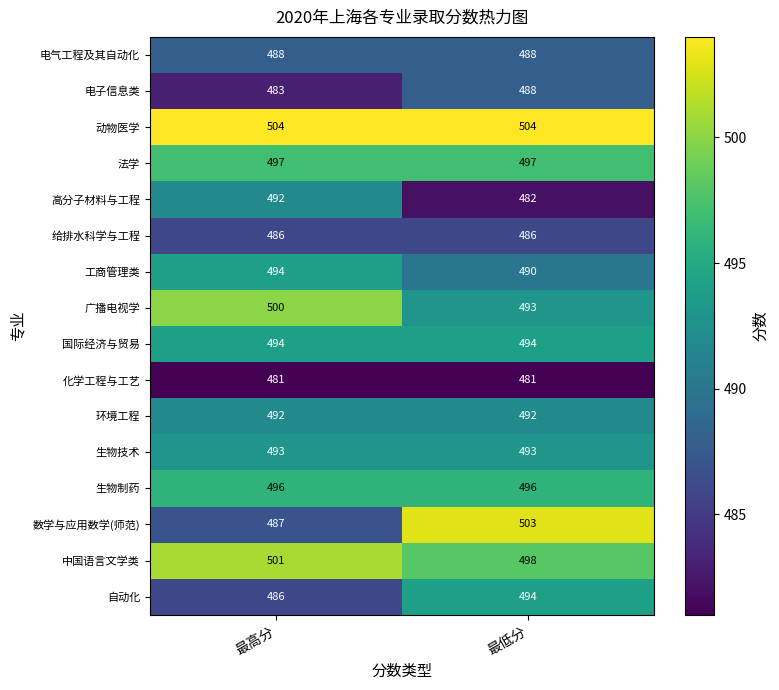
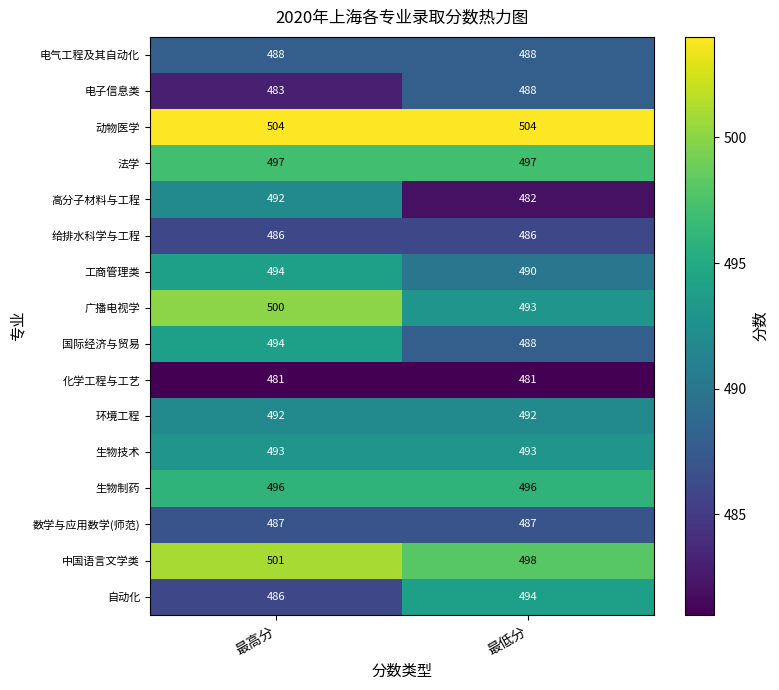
  {
    "电气工程及其自动化": {
      "最高分": 488,
      "最低分": 488
    },
    "电子信息类": {
      "最高分": 483,
      "最低分": 488
    },
    "动物医学": {
      "最高分": 504,
      "最低分": 504
    },
    "法学": {
      "最高分": 497,
      "最低分": 497
    },
    "高分子材料与工程": {
      "最高分": 492,
      "最低分": 482
    },
    "给排水科学与工程": {
      "最高分": 486,
      "最低分": 486
    },
    "工商管理类": {
      "最高分": 494,
      "最低分": 490
    },
    "广播电视学": {
      "最高分": 500,
      "最低分": 493
    },
    "国际经济与贸易": {
      "最高分": 494,
-     "最低分": 494
+     "最低分": 488
    },
    "化学工程与工艺": {
      "最高分": 481,
      "最低分": 481
    },
    "环境工程": {
      "最高分": 492,
      "最低分": 492
    },
    "生物技术": {
      "最高分": 493,
      "最低分": 493
    },
    "生物制药": {
      "最高分": 496,
      "最低分": 496
    },
    "数学与应用数学(师范)": {
      "最高分": 487,
-     "最低分": 503
+     "最低分": 487
    },
    "中国语言文学类": {
      "最高分": 501,
      "最低分": 498
    },
    "自动化": {
      "最高分": 486,
      "最低分": 494
    }
  }
